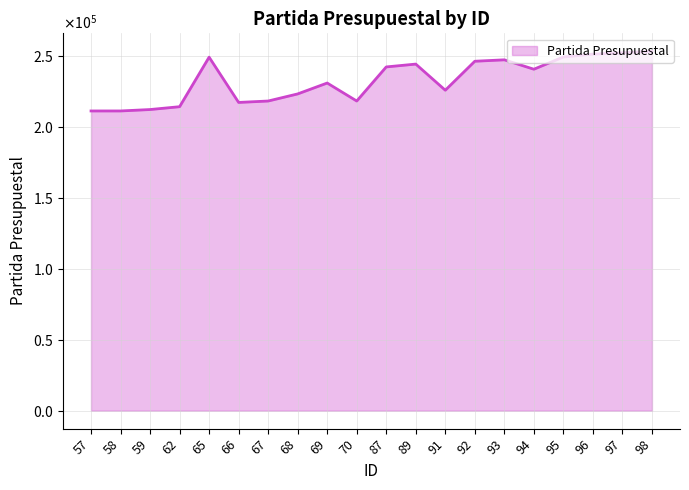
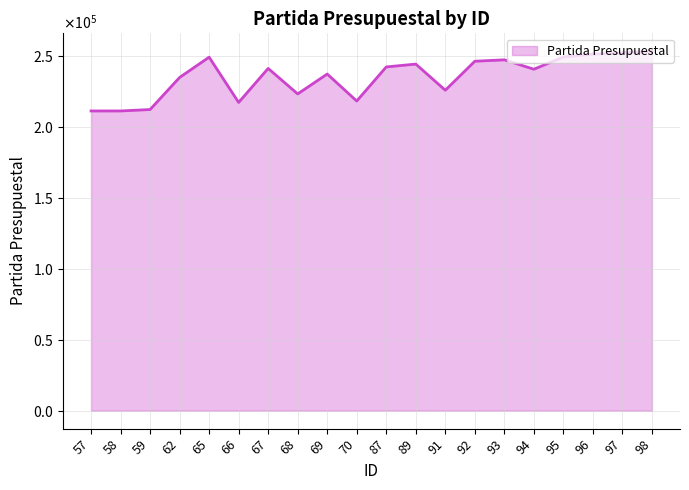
  {
    "57": 211000,
    "58": 211000,
    "59": 212000,
-   "62": 214000,
+   "62": 235000,
    "65": 249000,
    "66": 217000,
-   "67": 218000,
+   "67": 241000,
    "68": 223000,
-   "69": 231000,
+   "69": 237000,
    "70": 218000,
    "87": 242000,
    "89": 244000,
    "91": 226000,
    "92": 246000,
    "93": 247000,
    "94": 240000
  }
